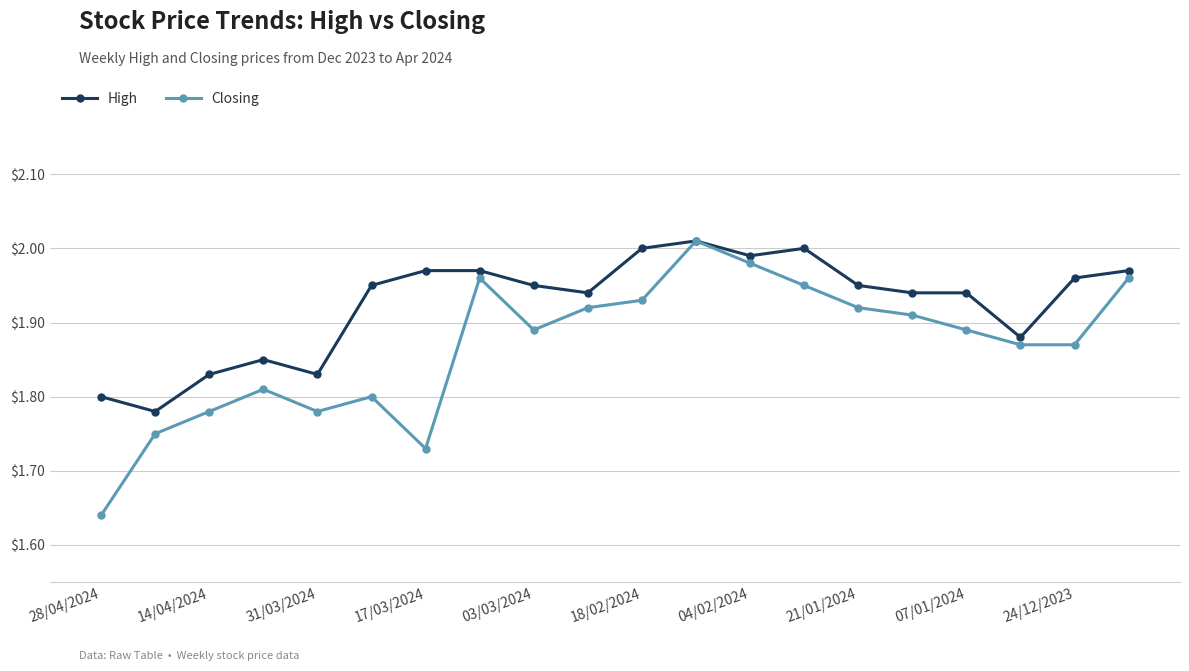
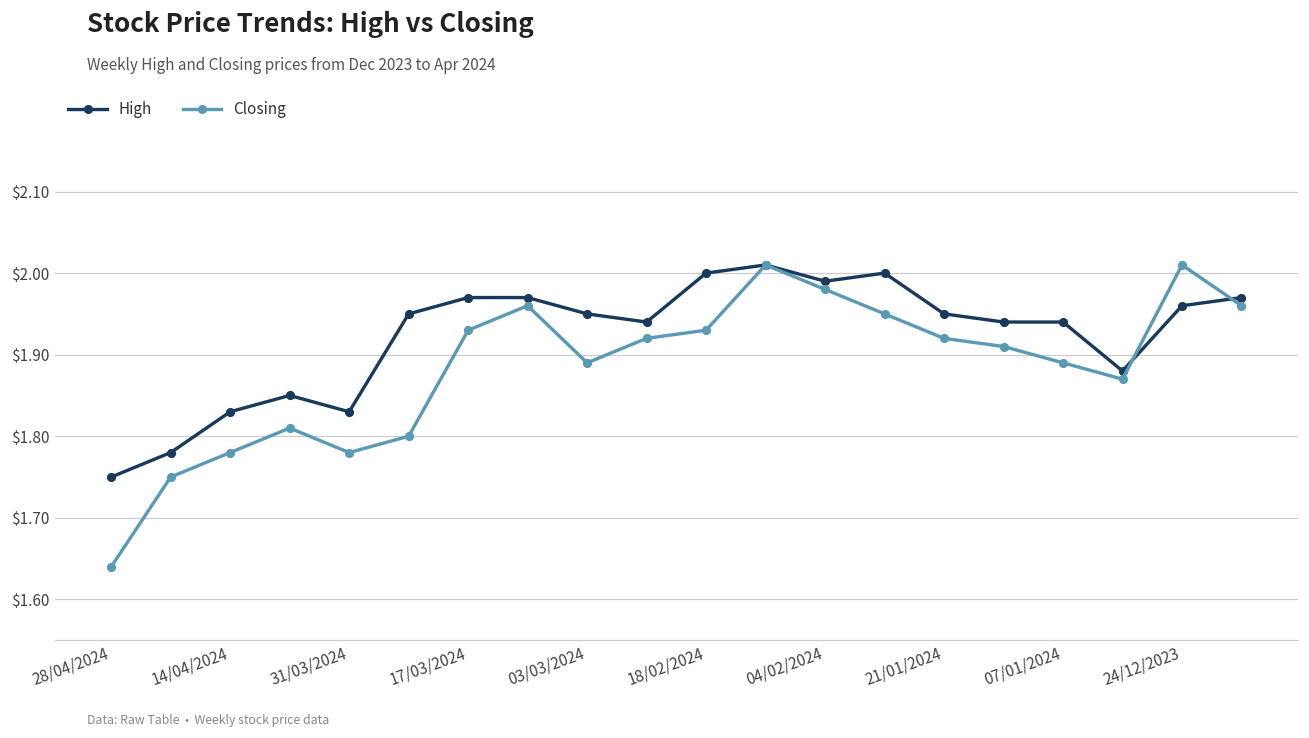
  {
    "High": {
-     "28/04/2024": "$1.80",
+     "28/04/2024": "$1.75",
      "14/04/2024": "$1.83",
      "31/03/2024": "$1.83",
      "17/03/2024": "$1.97",
      "03/03/2024": "$1.95",
      "18/02/2024": "$2.00",
      "04/02/2024": "$1.99",
      "21/01/2024": "$1.95",
      "07/01/2024": "$1.94",
      "24/12/2023": "$1.96"
    },
    "Closing": {
      "28/04/2024": "$1.64",
      "14/04/2024": "$1.78",
      "31/03/2024": "$1.78",
-     "17/03/2024": "$1.73",
+     "17/03/2024": "$1.93",
      "03/03/2024": "$1.89",
      "18/02/2024": "$1.93",
      "04/02/2024": "$1.98",
      "21/01/2024": "$1.92",
      "07/01/2024": "$1.89",
-     "24/12/2023": "$1.87"
+     "24/12/2023": "$2.01"
    }
  }
